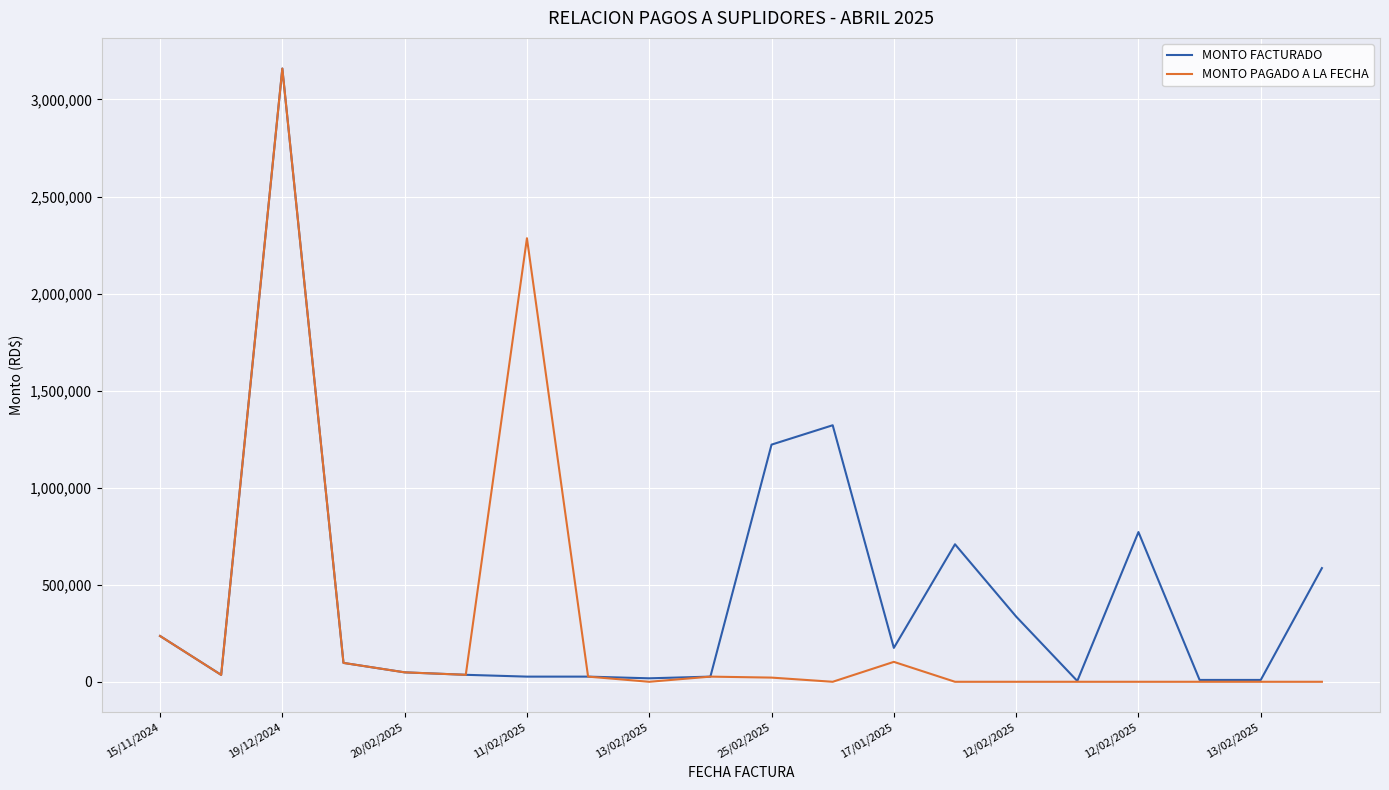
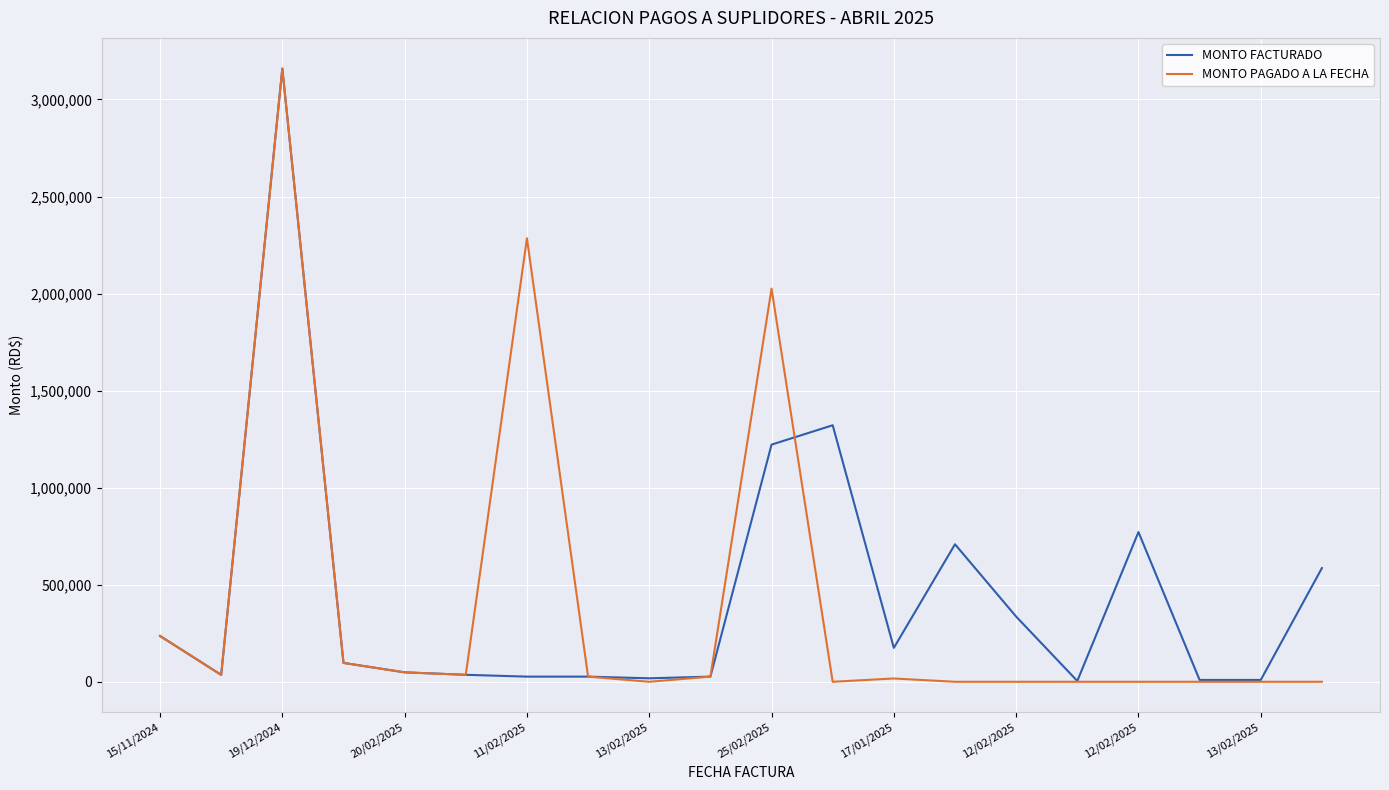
  {
    "MONTO FACTURADO": {
      "11/02/2025": "30,000",
      "25/02/2025": "1,220,000",
      "17/01/2025": "170,000"
    },
    "MONTO PAGADO A LA FECHA": {
      "11/02/2025": "2,290,000",
-     "25/02/2025": "20,000",
-     "17/01/2025": "100,000"
+     "25/02/2025": "2,030,000",
+     "17/01/2025": "20,000"
    }
  }
